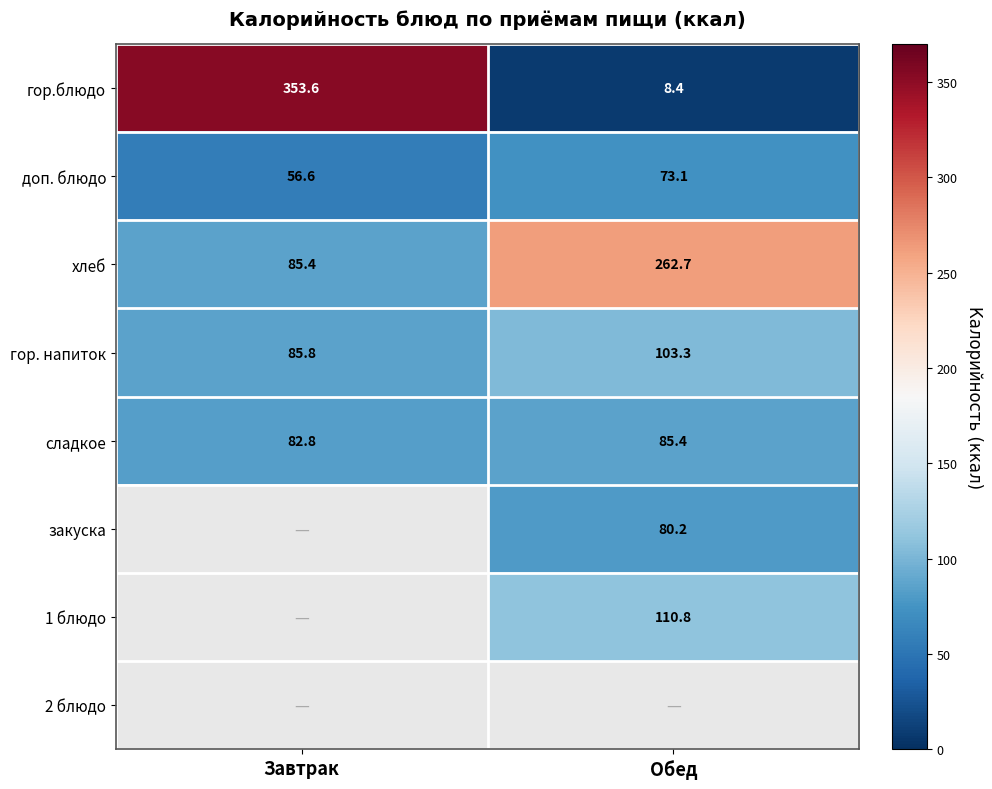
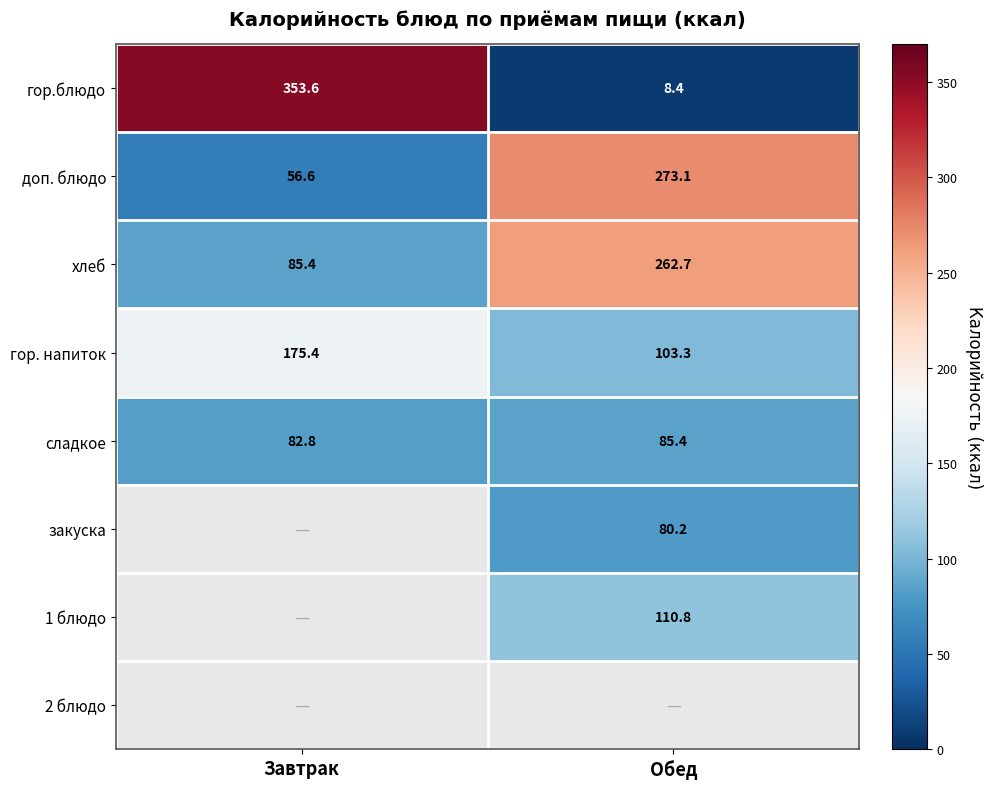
  {
    "гор.блюдо": {
      "Завтрак": 353.6,
      "Обед": 8.4
    },
    "доп. блюдо": {
      "Завтрак": 56.6,
-     "Обед": 73.1
+     "Обед": 273.1
    },
    "хлеб": {
      "Завтрак": 85.4,
      "Обед": 262.7
    },
    "гор. напиток": {
-     "Завтрак": 85.8,
+     "Завтрак": 175.4,
      "Обед": 103.3
    },
    "сладкое": {
      "Завтрак": 82.8,
      "Обед": 85.4
    },
    "закуска": {
      "Обед": 80.2
    },
    "1 блюдо": {
      "Обед": 110.8
    }
  }
